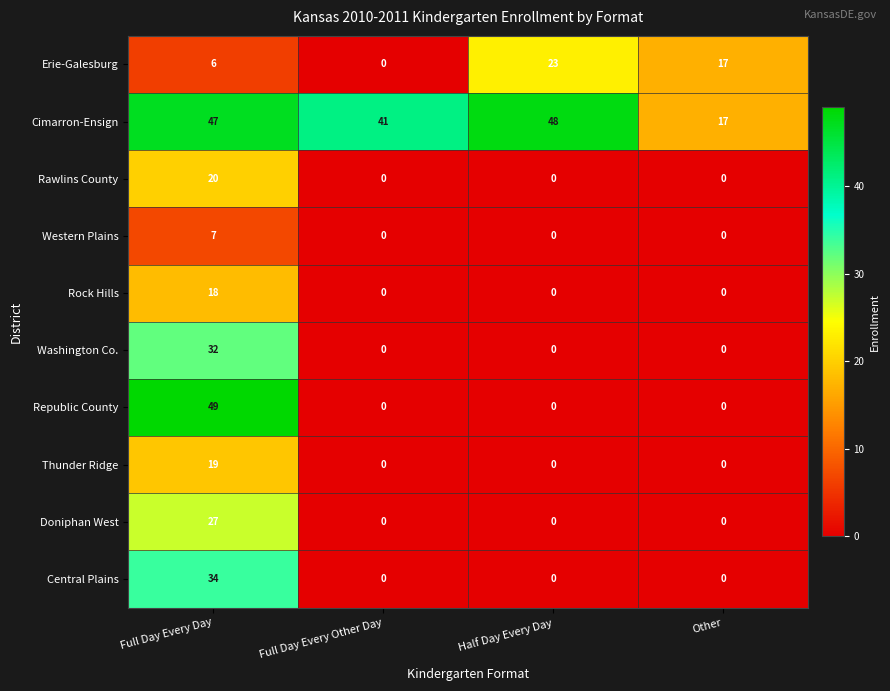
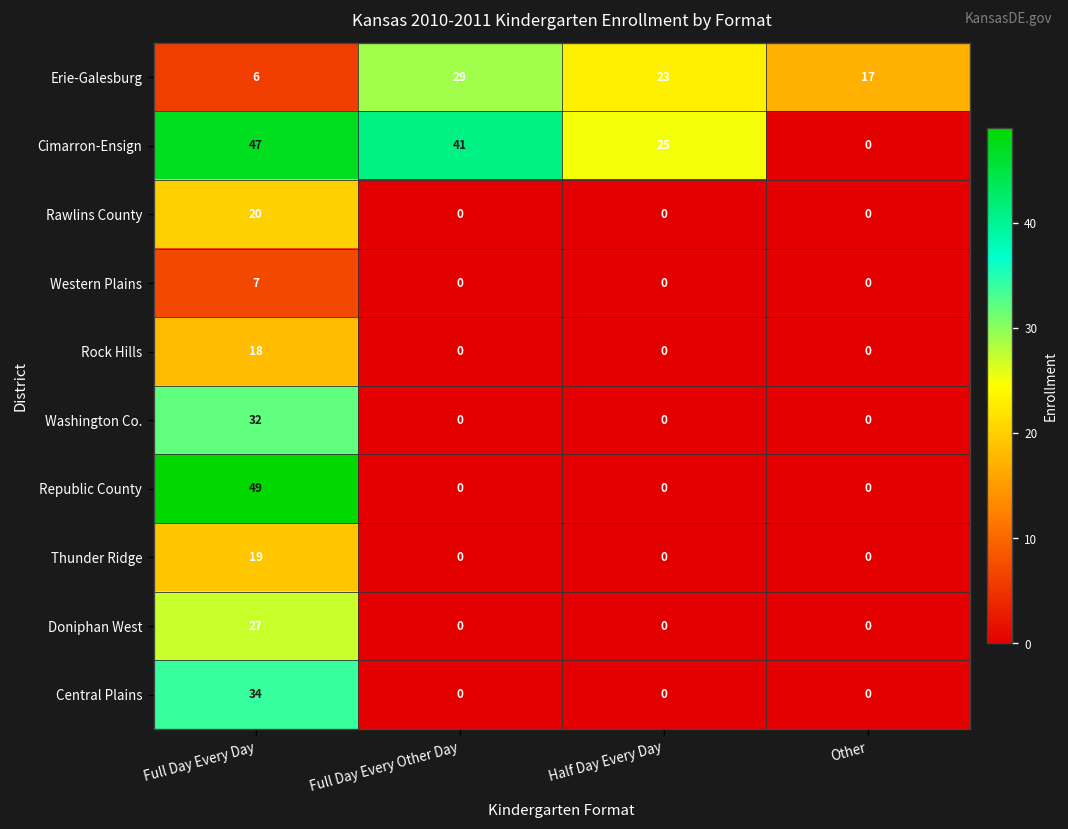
  {
    "Erie-Galesburg": {
      "Full Day Every Day": 6,
-     "Full Day Every Other Day": 0,
+     "Full Day Every Other Day": 29,
      "Half Day Every Day": 23,
      "Other": 17
    },
    "Cimarron-Ensign": {
      "Full Day Every Day": 47,
      "Full Day Every Other Day": 41,
-     "Half Day Every Day": 48,
-     "Other": 17
+     "Half Day Every Day": 25,
+     "Other": 0
    },
    "Rawlins County": {
      "Full Day Every Day": 20,
      "Full Day Every Other Day": 0,
      "Half Day Every Day": 0,
      "Other": 0
    },
    "Western Plains": {
      "Full Day Every Day": 7,
      "Full Day Every Other Day": 0,
      "Half Day Every Day": 0,
      "Other": 0
    },
    "Rock Hills": {
      "Full Day Every Day": 18,
      "Full Day Every Other Day": 0,
      "Half Day Every Day": 0,
      "Other": 0
    },
    "Washington Co.": {
      "Full Day Every Day": 32,
      "Full Day Every Other Day": 0,
      "Half Day Every Day": 0,
      "Other": 0
    },
    "Republic County": {
      "Full Day Every Day": 49,
      "Full Day Every Other Day": 0,
      "Half Day Every Day": 0,
      "Other": 0
    },
    "Thunder Ridge": {
      "Full Day Every Day": 19,
      "Full Day Every Other Day": 0,
      "Half Day Every Day": 0,
      "Other": 0
    },
    "Doniphan West": {
      "Full Day Every Day": 27,
      "Full Day Every Other Day": 0,
      "Half Day Every Day": 0,
      "Other": 0
    },
    "Central Plains": {
      "Full Day Every Day": 34,
      "Full Day Every Other Day": 0,
      "Half Day Every Day": 0,
      "Other": 0
    }
  }
